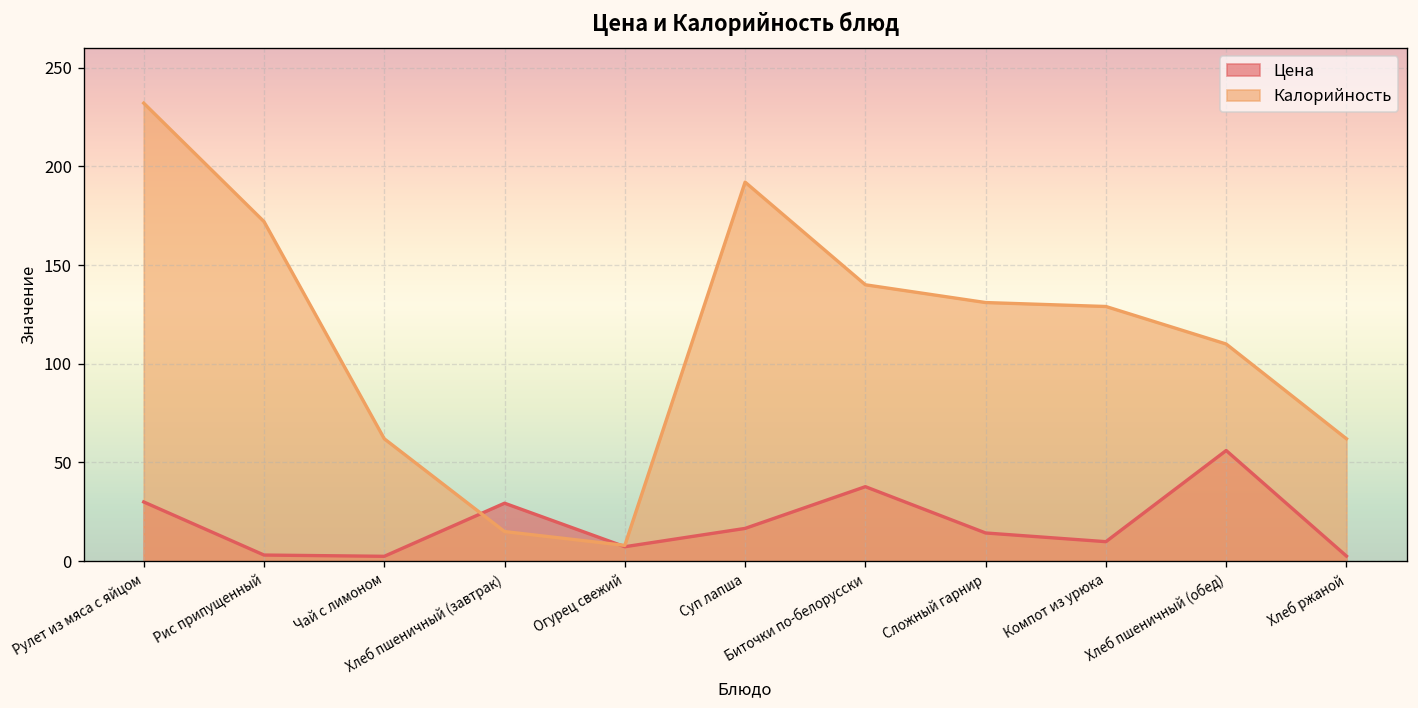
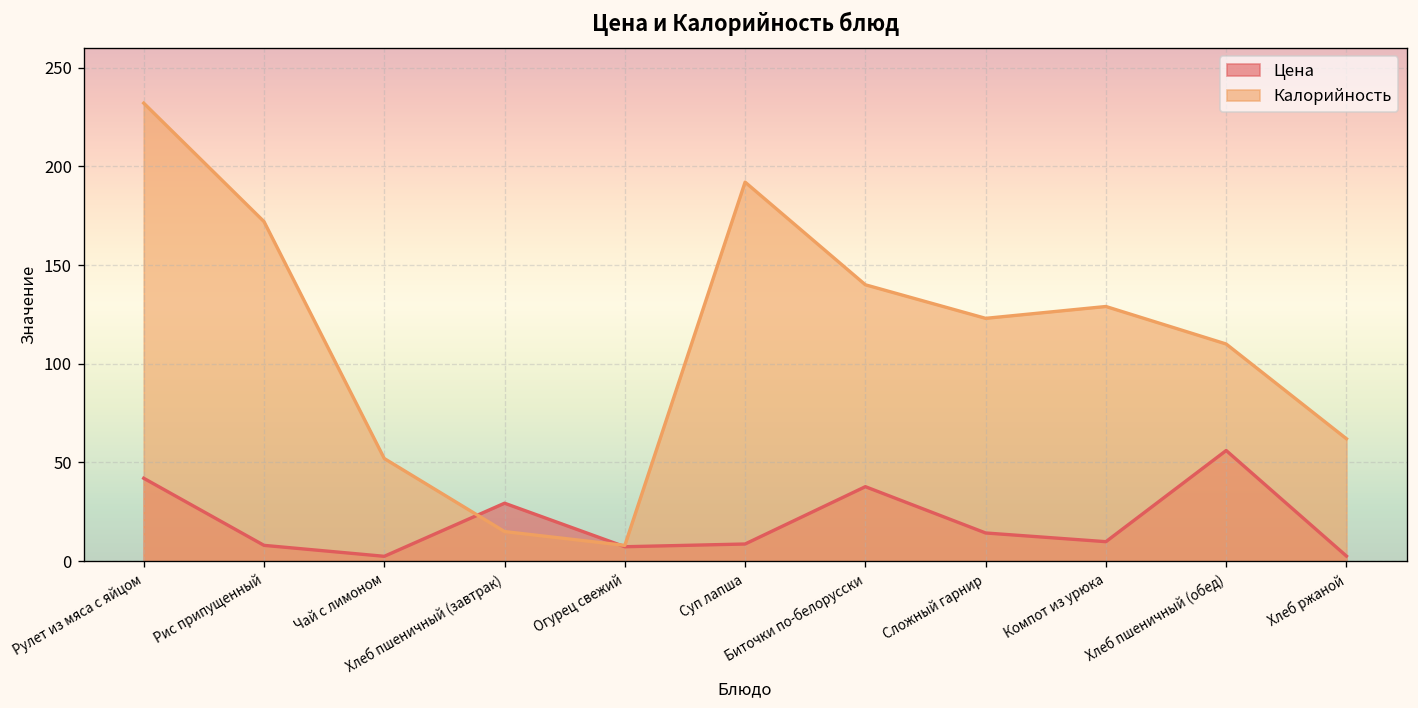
  {
    "Цена": {
-     "Рулет из мяса с яйцом": 30,
-     "Рис припущенный": 3,
+     "Рулет из мяса с яйцом": 42,
+     "Рис припущенный": 8,
      "Чай с лимоном": 2,
      "Хлеб пшеничный (завтрак)": 29,
-     "Суп лапша": 17,
+     "Суп лапша": 9,
      "Биточки по-белорусски": 38,
      "Сложный гарнир": 14,
      "Компот из урюка": 10,
      "Хлеб пшеничный (обед)": 56,
      "Хлеб ржаной": 3
    },
    "Калорийность": {
      "Рулет из мяса с яйцом": 232,
      "Рис припущенный": 172,
-     "Чай с лимоном": 62,
+     "Чай с лимоном": 52,
      "Хлеб пшеничный (завтрак)": 15,
      "Суп лапша": 192,
      "Биточки по-белорусски": 140,
-     "Сложный гарнир": 131,
+     "Сложный гарнир": 123,
      "Компот из урюка": 129,
      "Хлеб пшеничный (обед)": 110,
      "Хлеб ржаной": 62
    }
  }
